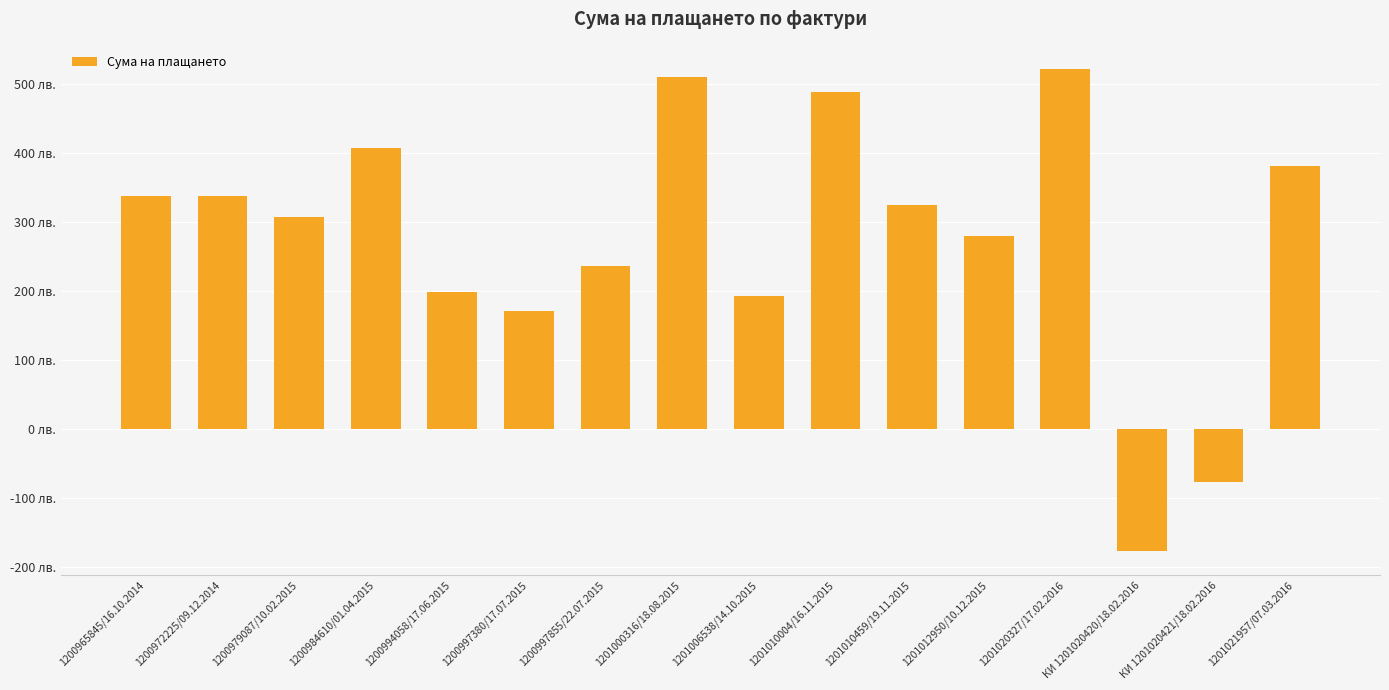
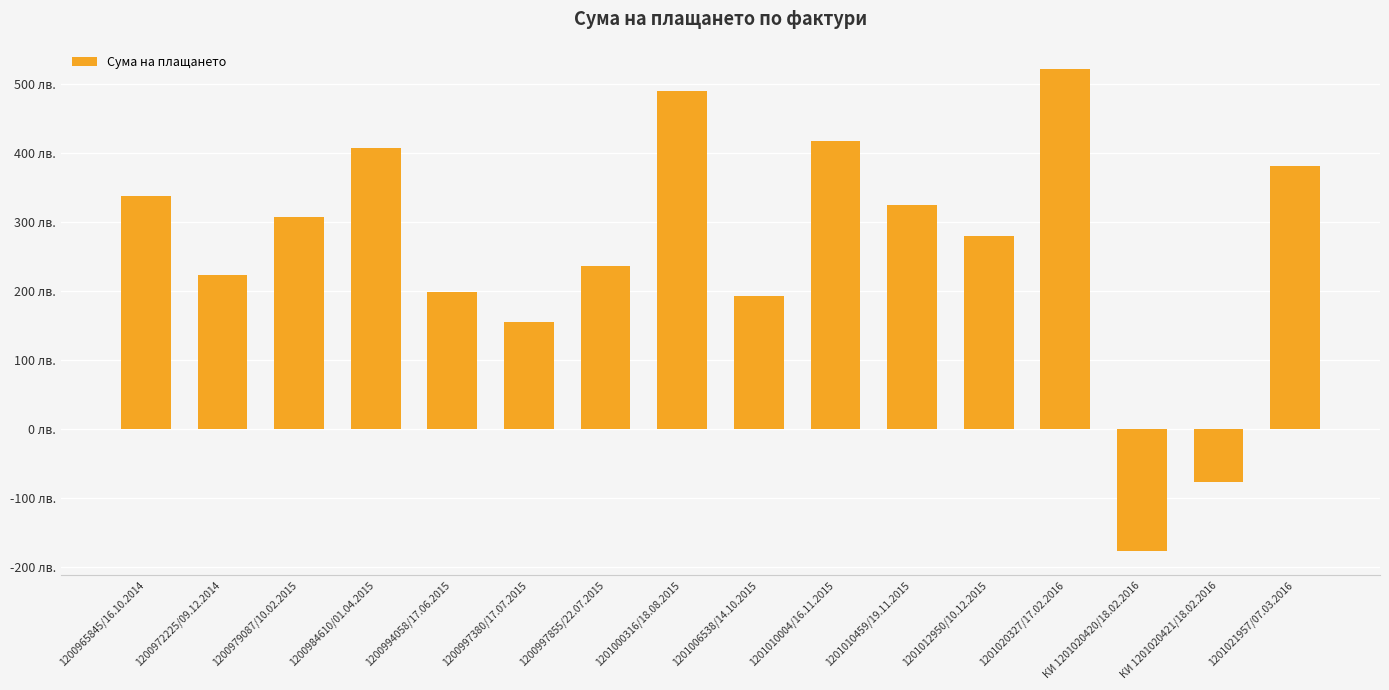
  {
    "1200965845/16.10.2014": "340 лв.",
-   "1200972225/09.12.2014": "340 лв.",
+   "1200972225/09.12.2014": "220 лв.",
    "1200979087/10.02.2015": "310 лв.",
    "1200984610/01.04.2015": "410 лв.",
    "1200994058/17.06.2015": "200 лв.",
-   "1200997380/17.07.2015": "170 лв.",
+   "1200997380/17.07.2015": "160 лв.",
    "1200997855/22.07.2015": "240 лв.",
-   "1201000316/18.08.2015": "510 лв.",
+   "1201000316/18.08.2015": "490 лв.",
    "1201006538/14.10.2015": "190 лв.",
-   "1201010004/16.11.2015": "490 лв.",
+   "1201010004/16.11.2015": "420 лв.",
    "1201010459/19.11.2015": "320 лв.",
    "1201012950/10.12.2015": "280 лв.",
    "1201020327/17.02.2016": "520 лв.",
    "КИ 1201020420/18.02.2016": "-180 лв.",
    "КИ 1201020421/18.02.2016": "-80 лв.",
    "1201021957/07.03.2016": "380 лв."
  }
